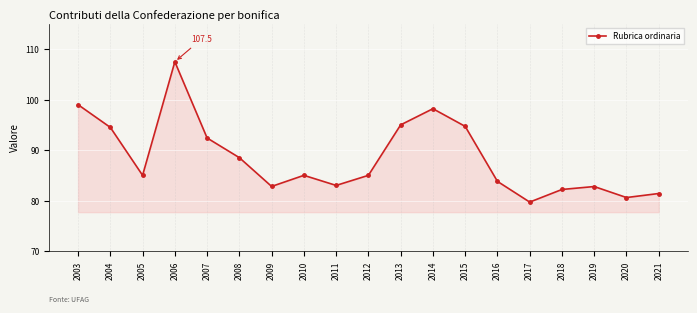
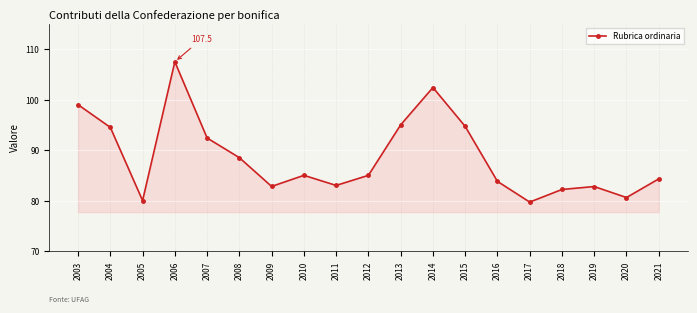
  {
    "2003": 99,
    "2004": 95,
-   "2005": 85,
+   "2005": 80,
    "2007": 92,
    "2008": 89,
    "2009": 83,
    "2010": 85,
    "2011": 83,
    "2012": 85,
    "2013": 95,
-   "2014": 98,
+   "2014": 102,
    "2015": 95,
    "2016": 84,
    "2017": 80,
    "2018": 82,
    "2019": 83,
    "2020": 81,
-   "2021": 81
+   "2021": 84
  }
